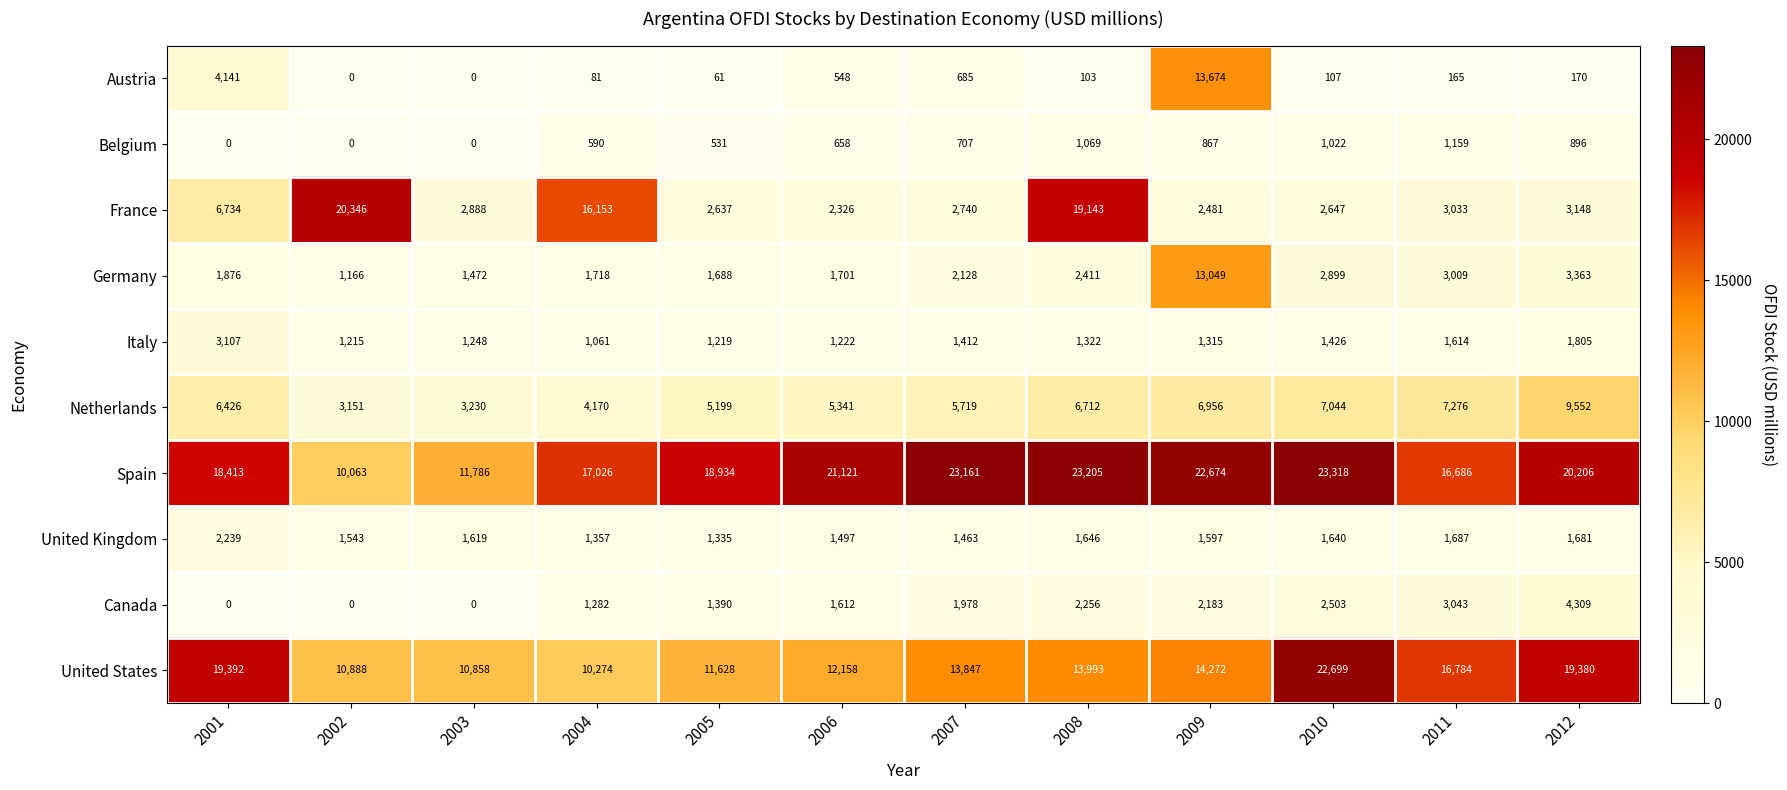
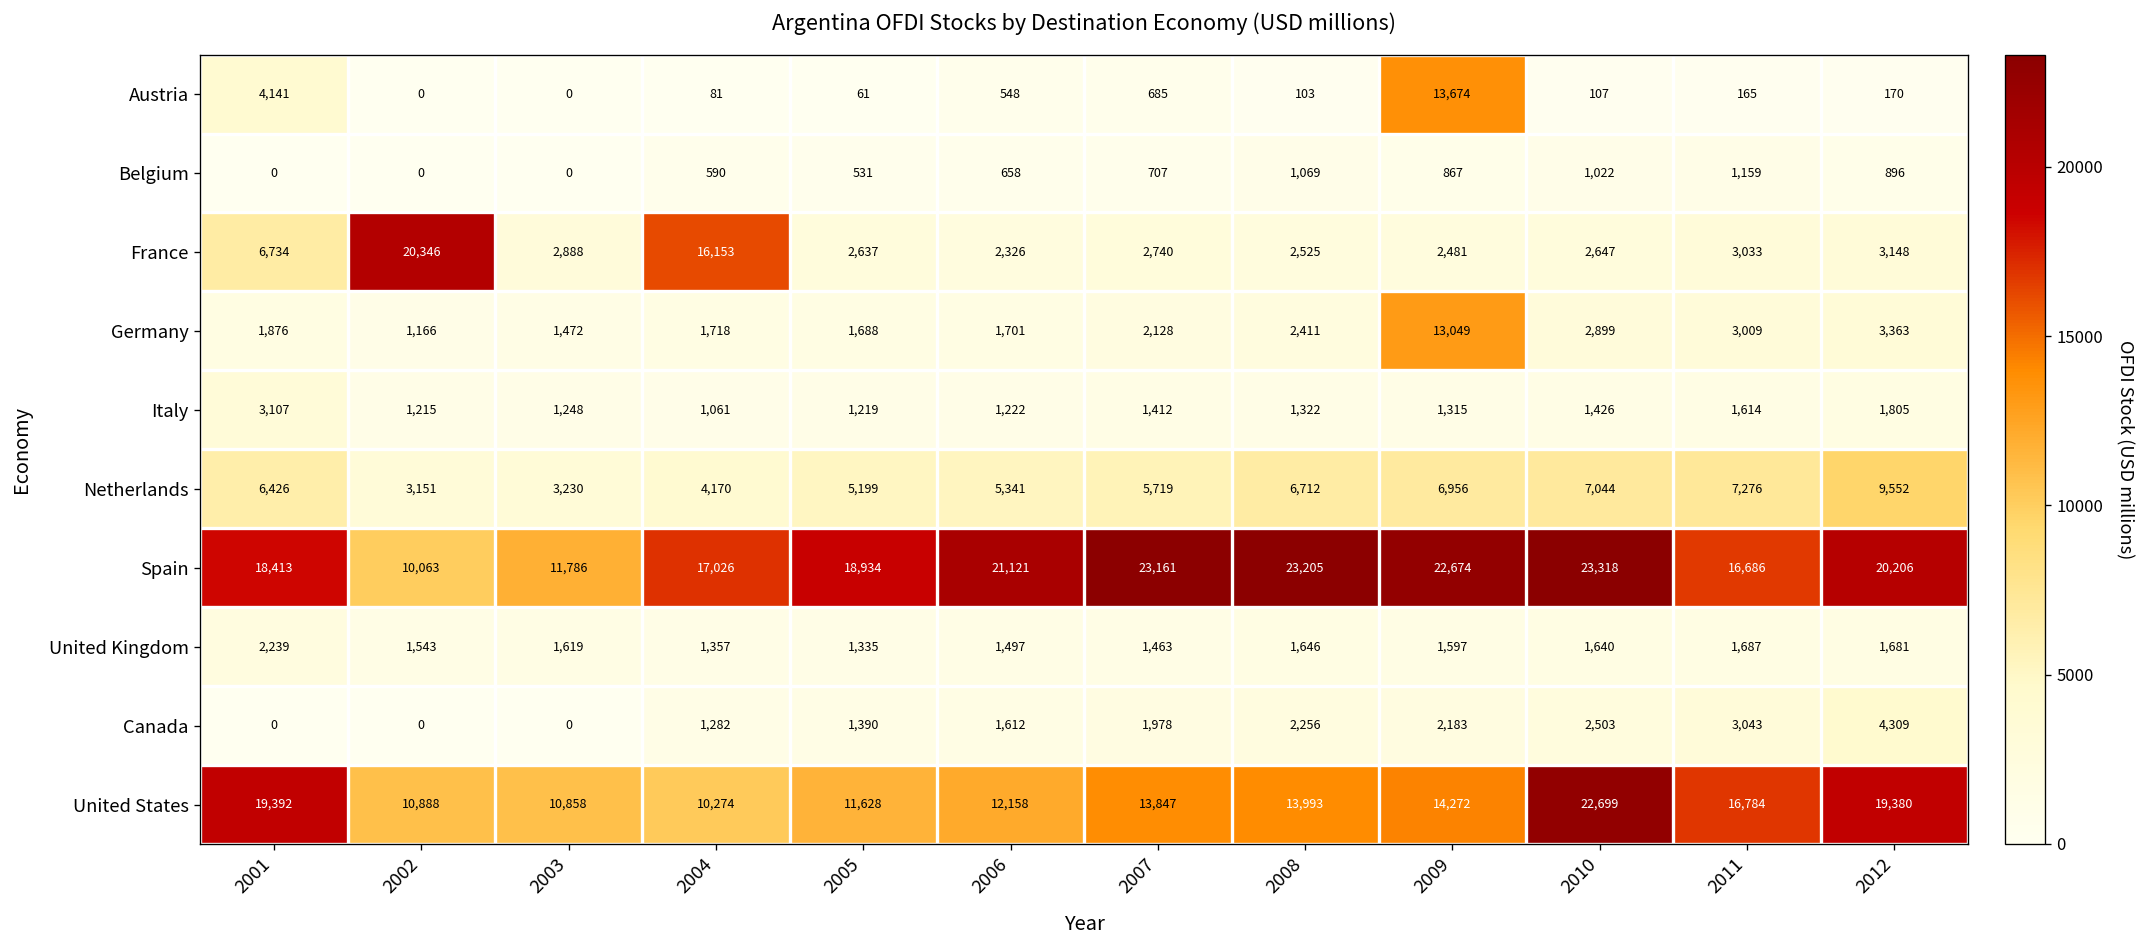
  {
    "Austria": {
      "2001": "4,141",
      "2002": "0",
      "2003": "0",
      "2004": "81",
      "2005": "61",
      "2006": "548",
      "2007": "685",
      "2008": "103",
      "2009": "13,674",
      "2010": "107",
      "2011": "165",
      "2012": "170"
    },
    "Belgium": {
      "2001": "0",
      "2002": "0",
      "2003": "0",
      "2004": "590",
      "2005": "531",
      "2006": "658",
      "2007": "707",
      "2008": "1,069",
      "2009": "867",
      "2010": "1,022",
      "2011": "1,159",
      "2012": "896"
    },
    "France": {
      "2001": "6,734",
      "2002": "20,346",
      "2003": "2,888",
      "2004": "16,153",
      "2005": "2,637",
      "2006": "2,326",
      "2007": "2,740",
-     "2008": "19,143",
+     "2008": "2,525",
      "2009": "2,481",
      "2010": "2,647",
      "2011": "3,033",
      "2012": "3,148"
    },
    "Germany": {
      "2001": "1,876",
      "2002": "1,166",
      "2003": "1,472",
      "2004": "1,718",
      "2005": "1,688",
      "2006": "1,701",
      "2007": "2,128",
      "2008": "2,411",
      "2009": "13,049",
      "2010": "2,899",
      "2011": "3,009",
      "2012": "3,363"
    },
    "Italy": {
      "2001": "3,107",
      "2002": "1,215",
      "2003": "1,248",
      "2004": "1,061",
      "2005": "1,219",
      "2006": "1,222",
      "2007": "1,412",
      "2008": "1,322",
      "2009": "1,315",
      "2010": "1,426",
      "2011": "1,614",
      "2012": "1,805"
    },
    "Netherlands": {
      "2001": "6,426",
      "2002": "3,151",
      "2003": "3,230",
      "2004": "4,170",
      "2005": "5,199",
      "2006": "5,341",
      "2007": "5,719",
      "2008": "6,712",
      "2009": "6,956",
      "2010": "7,044",
      "2011": "7,276",
      "2012": "9,552"
    },
    "Spain": {
      "2001": "18,413",
      "2002": "10,063",
      "2003": "11,786",
      "2004": "17,026",
      "2005": "18,934",
      "2006": "21,121",
      "2007": "23,161",
      "2008": "23,205",
      "2009": "22,674",
      "2010": "23,318",
      "2011": "16,686",
      "2012": "20,206"
    },
    "United Kingdom": {
      "2001": "2,239",
      "2002": "1,543",
      "2003": "1,619",
      "2004": "1,357",
      "2005": "1,335",
      "2006": "1,497",
      "2007": "1,463",
      "2008": "1,646",
      "2009": "1,597",
      "2010": "1,640",
      "2011": "1,687",
      "2012": "1,681"
    },
    "Canada": {
      "2001": "0",
      "2002": "0",
      "2003": "0",
      "2004": "1,282",
      "2005": "1,390",
      "2006": "1,612",
      "2007": "1,978",
      "2008": "2,256",
      "2009": "2,183",
      "2010": "2,503",
      "2011": "3,043",
      "2012": "4,309"
    },
    "United States": {
      "2001": "19,392",
      "2002": "10,888",
      "2003": "10,858",
      "2004": "10,274",
      "2005": "11,628",
      "2006": "12,158",
      "2007": "13,847",
      "2008": "13,993",
      "2009": "14,272",
      "2010": "22,699",
      "2011": "16,784",
      "2012": "19,380"
    }
  }
